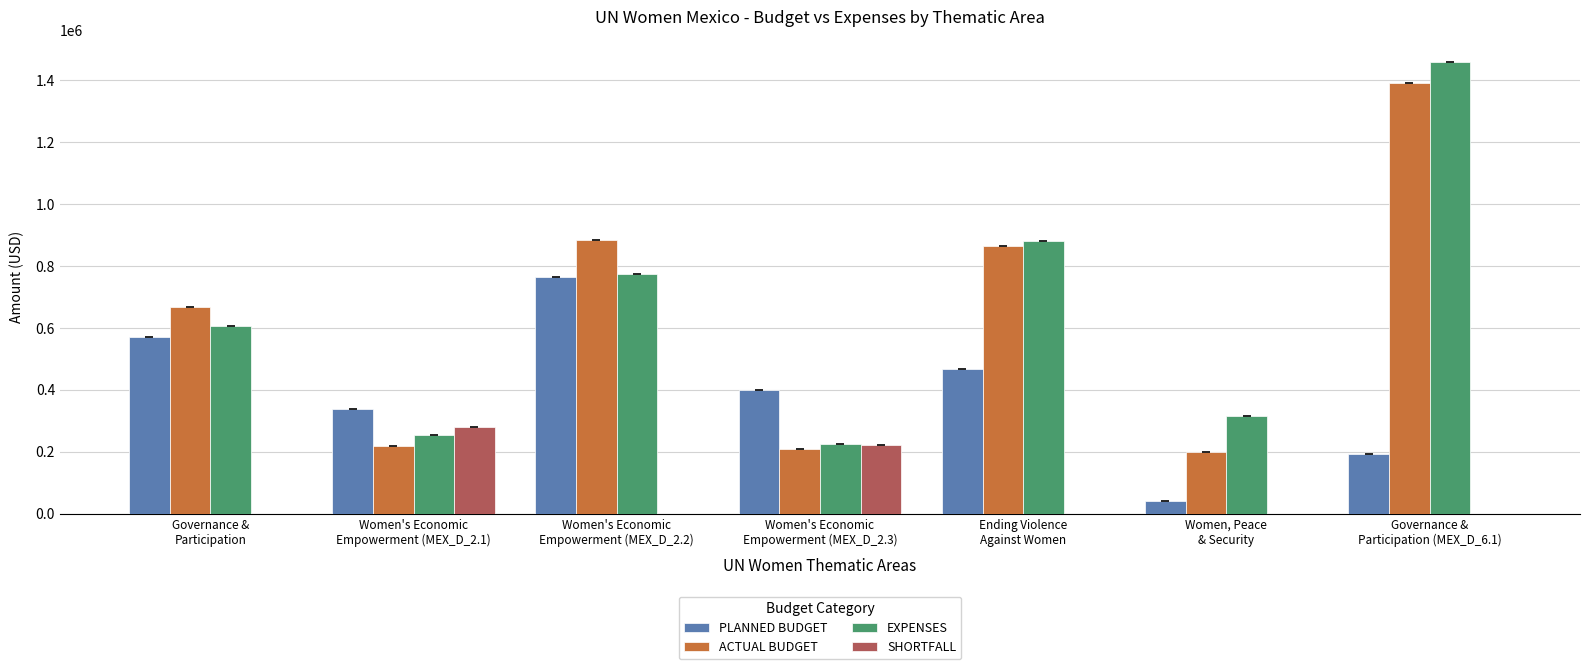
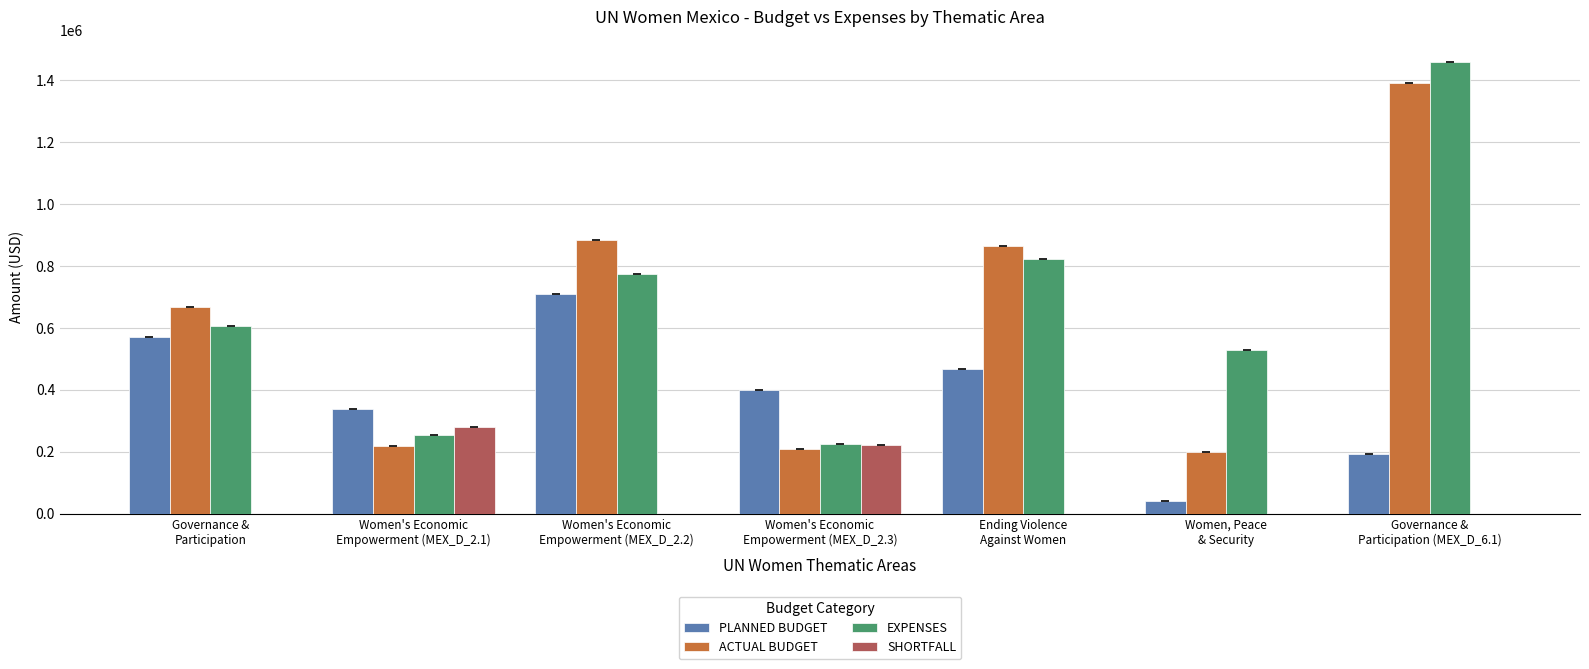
  {
    "PLANNED BUDGET": {
      "Governance & Participation": 570000,
      "Women's Economic Empowerment (MEX_D_2.1)": 340000,
-     "Women's Economic Empowerment (MEX_D_2.2)": 760000,
+     "Women's Economic Empowerment (MEX_D_2.2)": 710000,
      "Women's Economic Empowerment (MEX_D_2.3)": 400000,
      "Ending Violence Against Women": 470000,
      "Women, Peace & Security": 40000,
      "Governance & Participation (MEX_D_6.1)": 190000
    },
    "EXPENSES": {
      "Governance & Participation": 600000,
      "Women's Economic Empowerment (MEX_D_2.1)": 250000,
      "Women's Economic Empowerment (MEX_D_2.2)": 770000,
      "Women's Economic Empowerment (MEX_D_2.3)": 230000,
-     "Ending Violence Against Women": 880000,
-     "Women, Peace & Security": 320000,
+     "Ending Violence Against Women": 820000,
+     "Women, Peace & Security": 530000,
      "Governance & Participation (MEX_D_6.1)": 1460000
    }
  }
